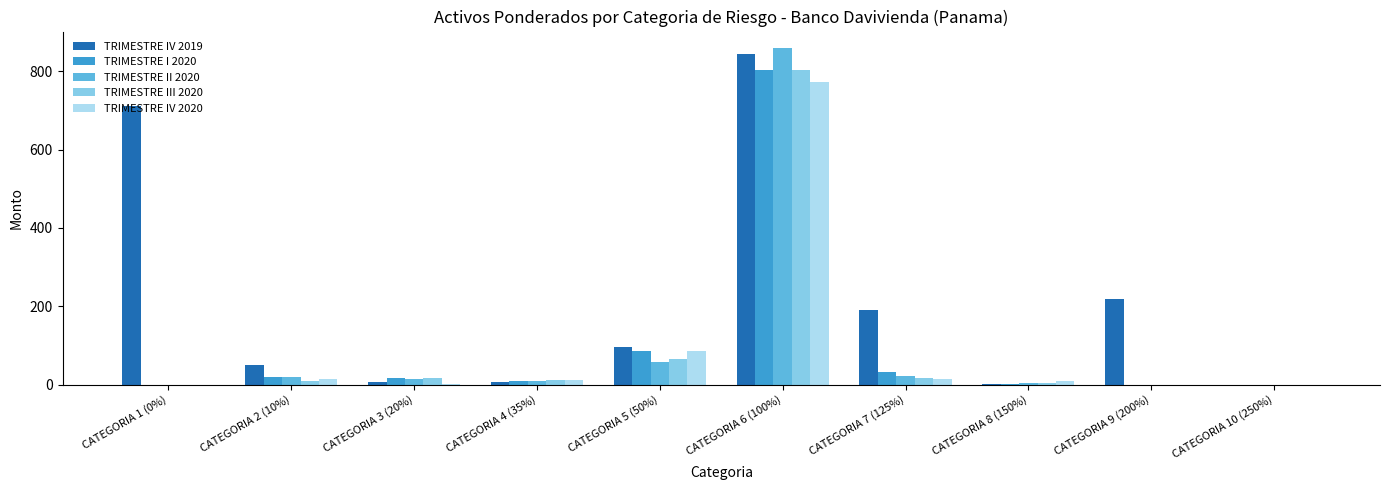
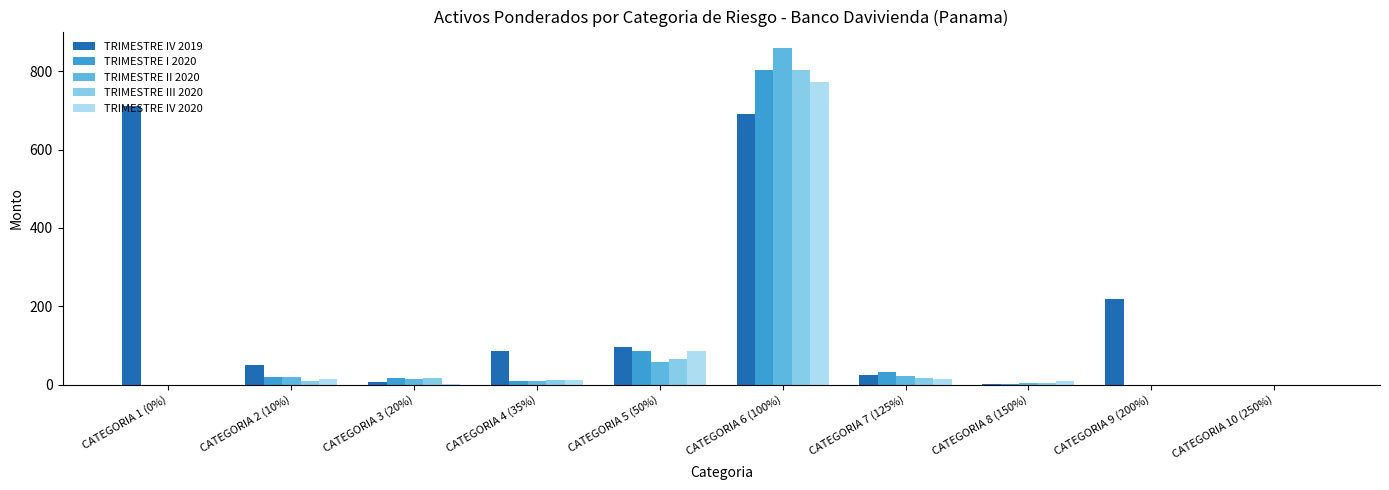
  {
    "TRIMESTRE IV 2019": {
      "CATEGORIA 1 (0%)": 710,
      "CATEGORIA 2 (10%)": 50,
      "CATEGORIA 3 (20%)": 10,
-     "CATEGORIA 4 (35%)": 10,
+     "CATEGORIA 4 (35%)": 90,
      "CATEGORIA 5 (50%)": 100,
-     "CATEGORIA 6 (100%)": 840,
-     "CATEGORIA 7 (125%)": 190,
+     "CATEGORIA 6 (100%)": 690,
+     "CATEGORIA 7 (125%)": 20,
      "CATEGORIA 9 (200%)": 220,
      "CATEGORIA 10 (250%)": 0
    }
  }
